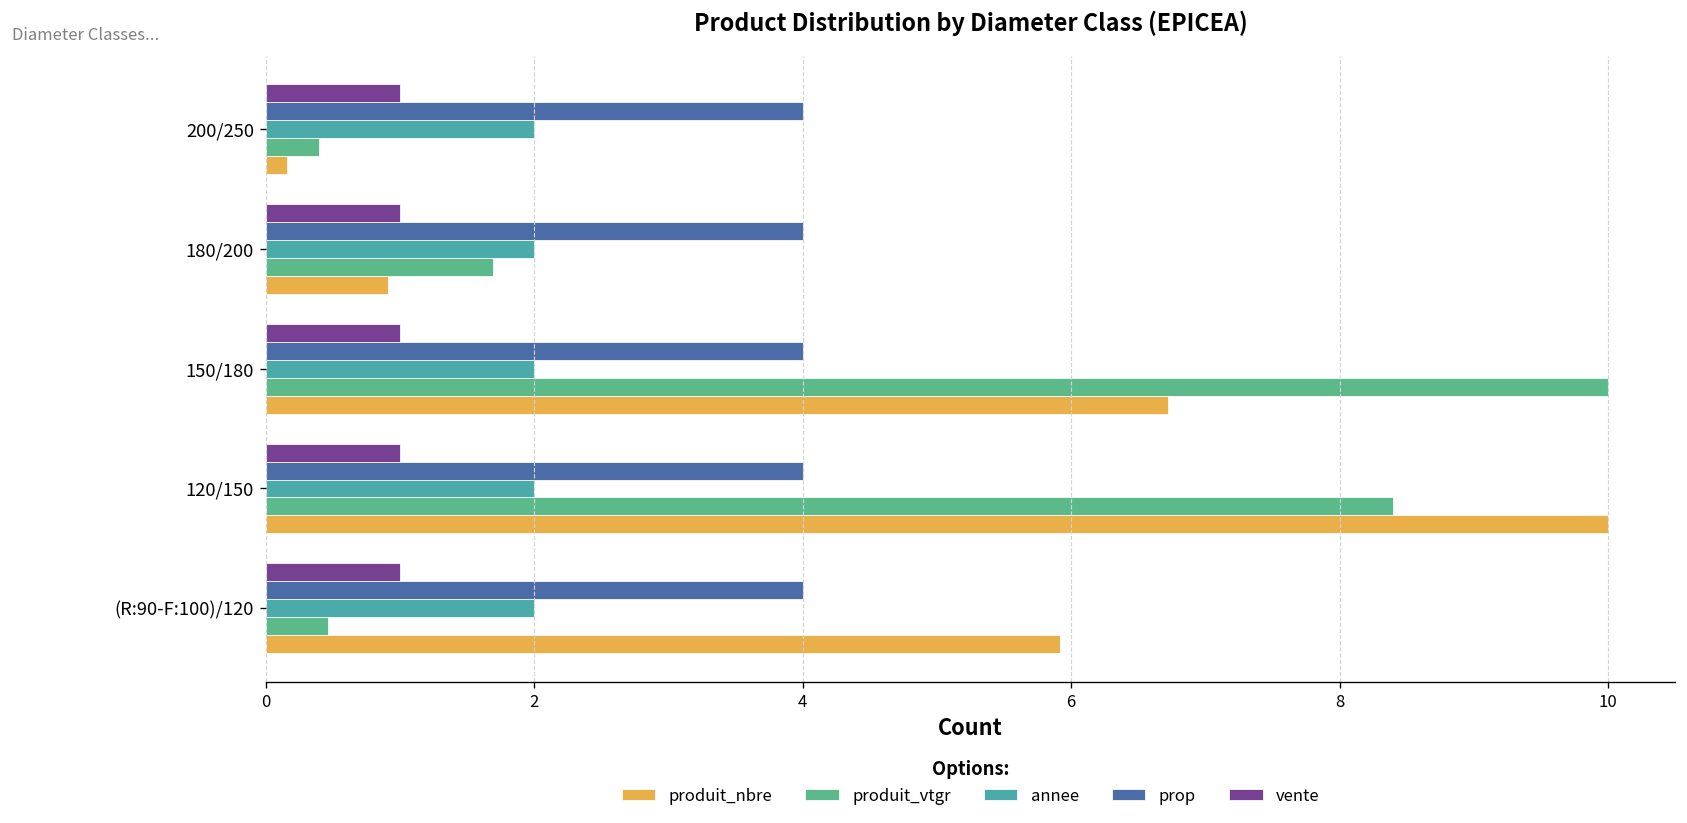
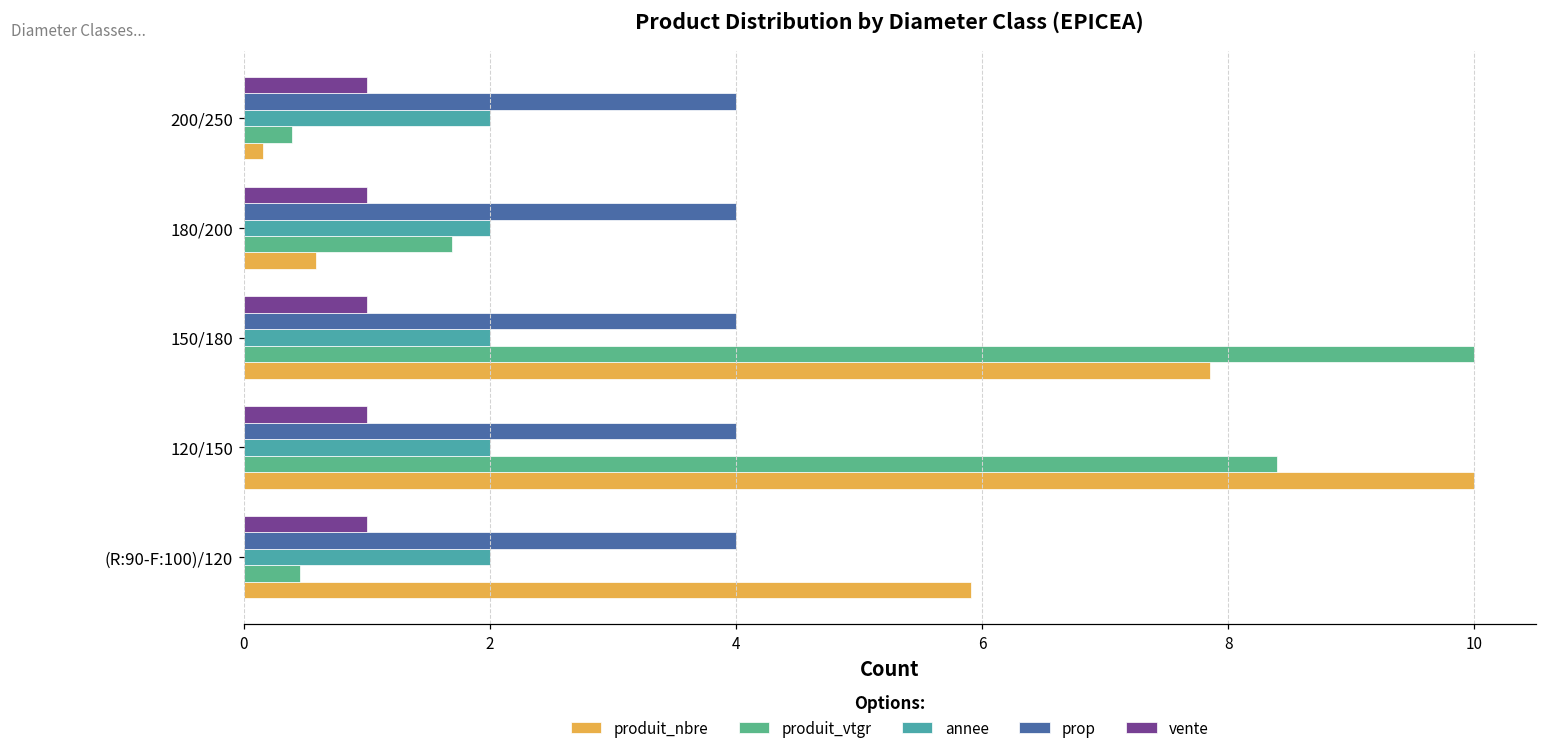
  {
    "produit_nbre": {
      "200/250": 0.16,
-     "180/200": 0.91,
-     "150/180": 6.72,
+     "180/200": 0.59,
+     "150/180": 7.85,
      "120/150": 10.00,
      "(R:90-F:100)/120": 5.91
    },
    "prop": {
      "200/250": 4.00,
      "180/200": 4.00,
      "150/180": 4.00,
      "120/150": 4.00,
      "(R:90-F:100)/120": 4.00
    },
    "vente": {
      "200/250": 1.00,
      "180/200": 1.00,
      "150/180": 1.00,
      "120/150": 1.00,
      "(R:90-F:100)/120": 1.00
    }
  }
